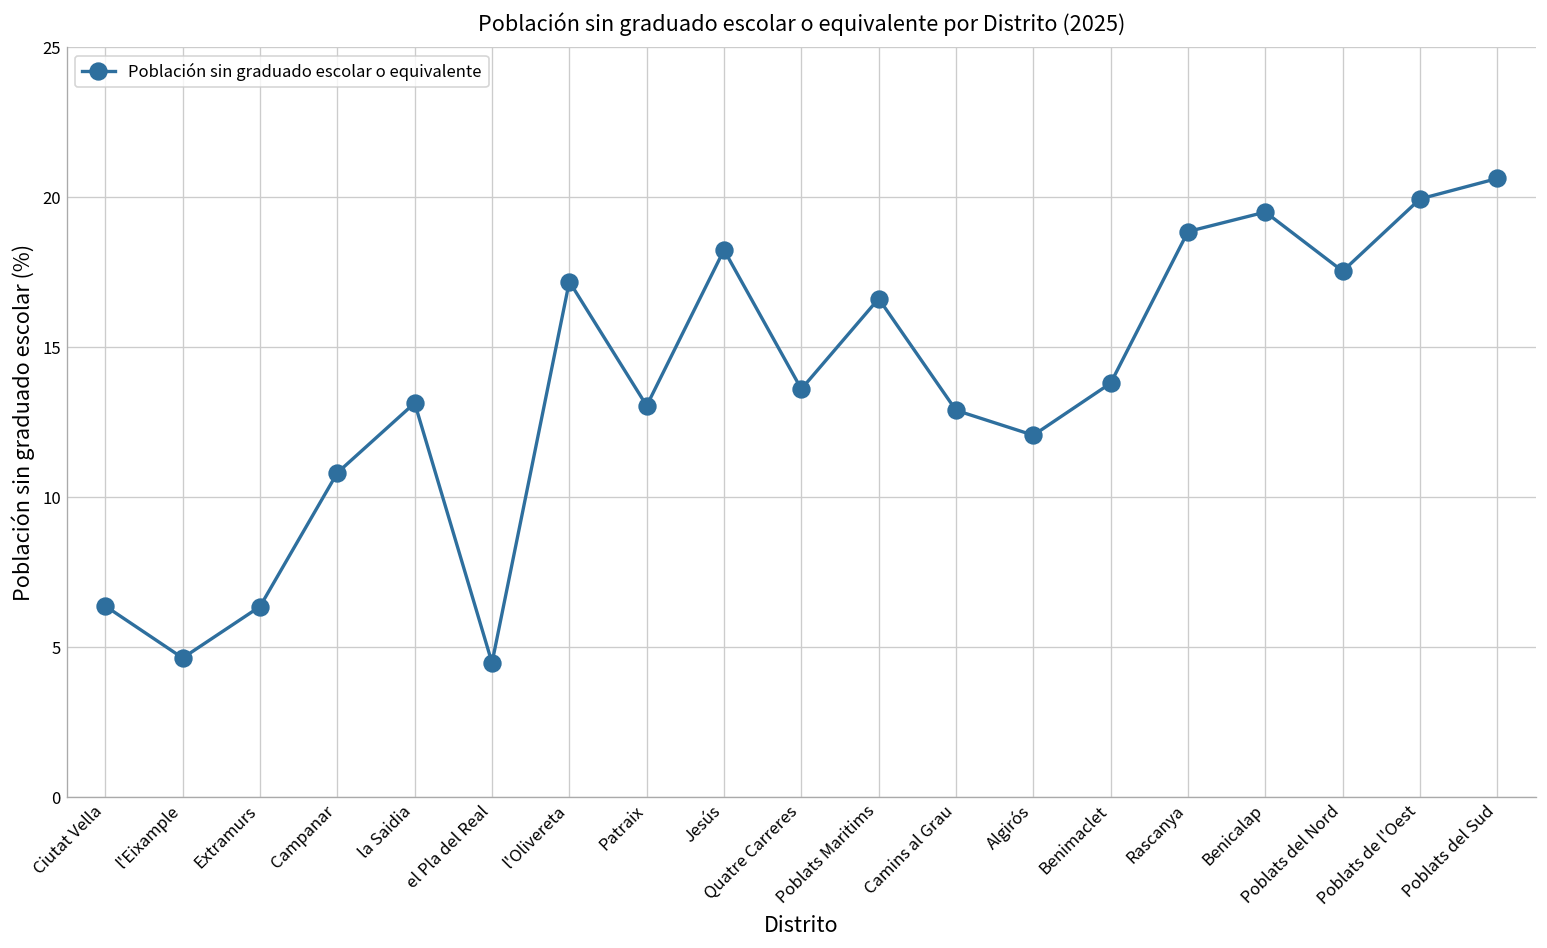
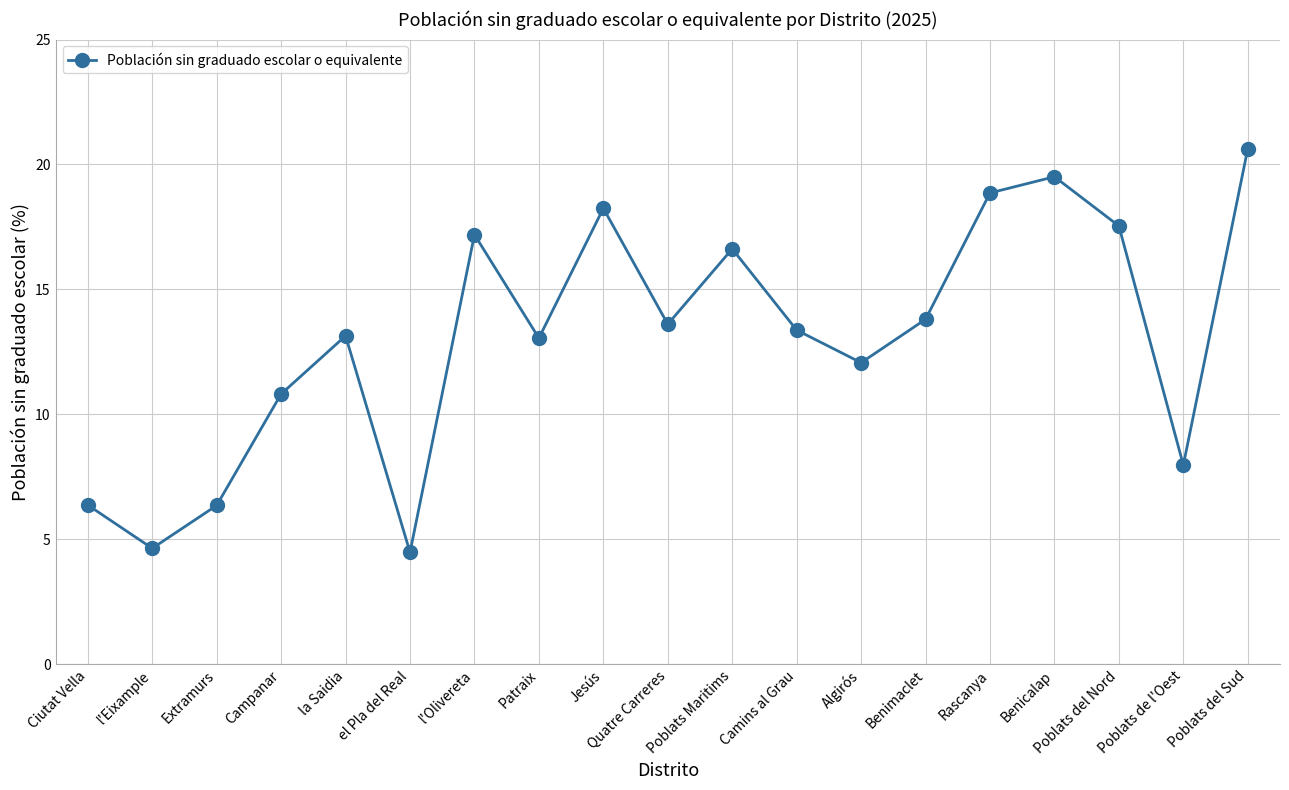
  {
    "Ciutat Vella": 6.4,
    "l'Eixample": 4.6,
    "Extramurs": 6.4,
    "Campanar": 10.8,
    "la Saidia": 13.1,
    "el Pla del Real": 4.5,
    "l'Olivereta": 17.2,
    "Patraix": 13.1,
    "Jesús": 18.2,
    "Quatre Carreres": 13.6,
    "Poblats Maritims": 16.6,
-   "Camins al Grau": 12.9,
+   "Camins al Grau": 13.4,
    "Algirós": 12.1,
    "Benimaclet": 13.8,
    "Rascanya": 18.9,
    "Benicalap": 19.5,
    "Poblats del Nord": 17.5,
-   "Poblats de l'Oest": 19.9,
+   "Poblats de l'Oest": 8.0,
    "Poblats del Sud": 20.6
  }
